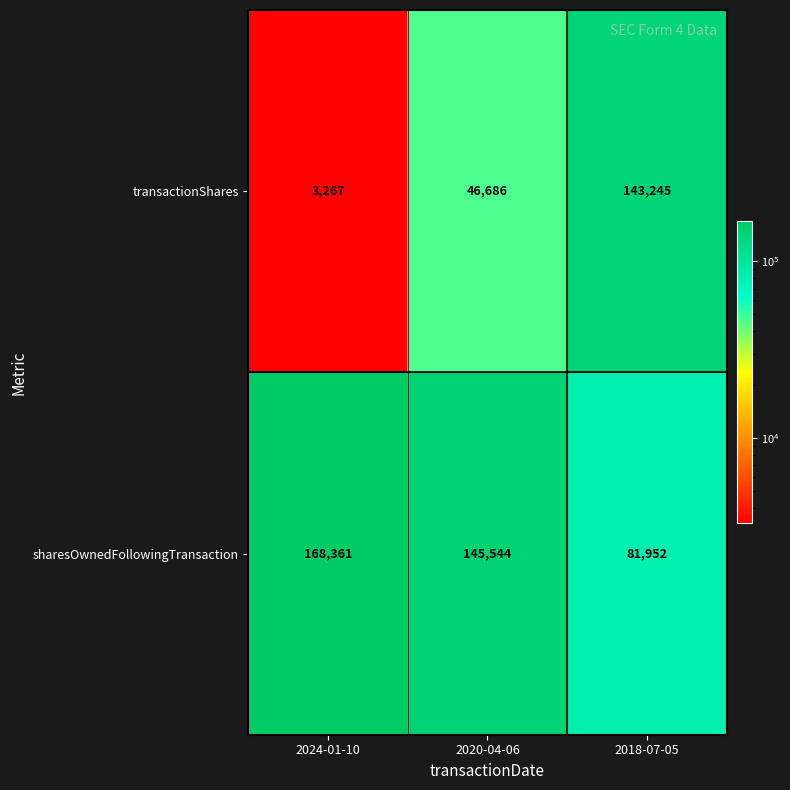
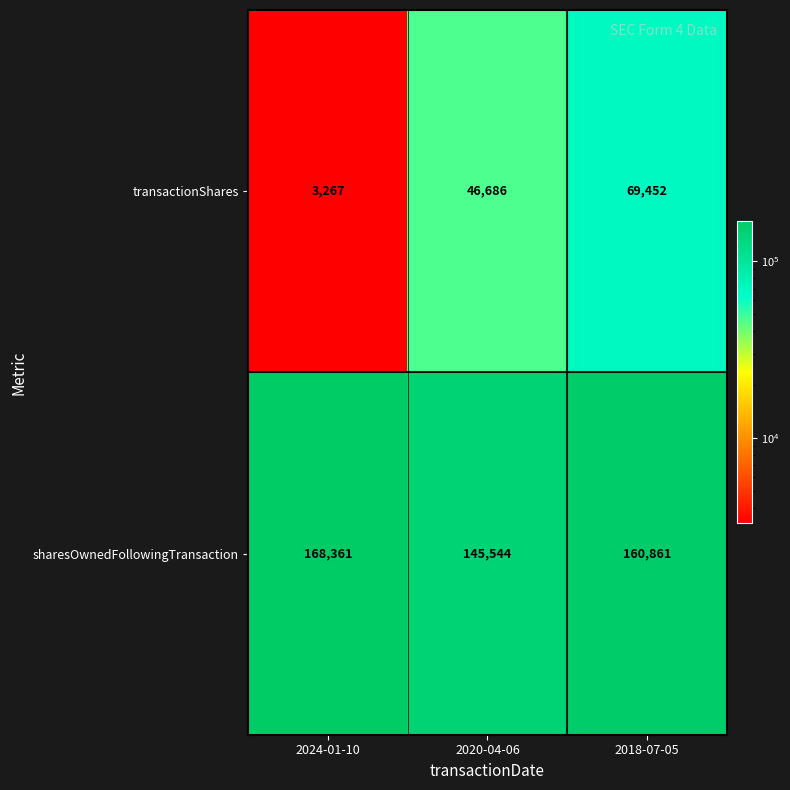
  {
    "transactionShares": {
      "2024-01-10": "3,267",
      "2020-04-06": "46,686",
-     "2018-07-05": "143,245"
+     "2018-07-05": "69,452"
    },
    "sharesOwnedFollowingTransaction": {
      "2024-01-10": "168,361",
      "2020-04-06": "145,544",
-     "2018-07-05": "81,952"
+     "2018-07-05": "160,861"
    }
  }
